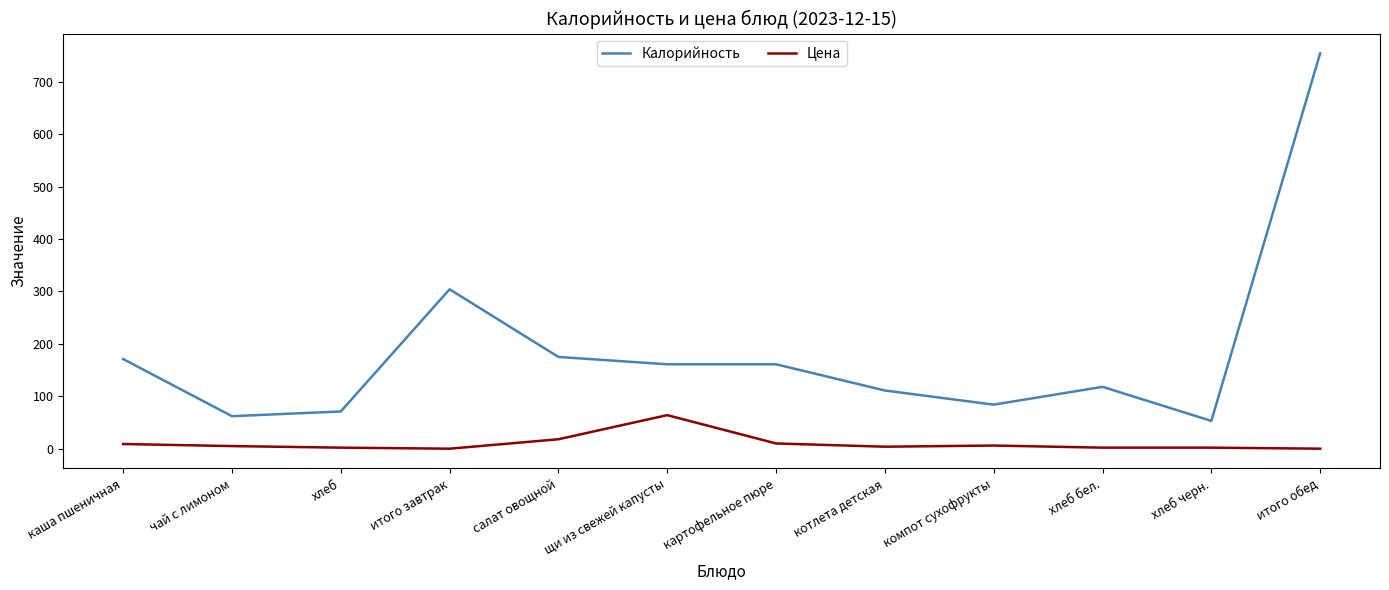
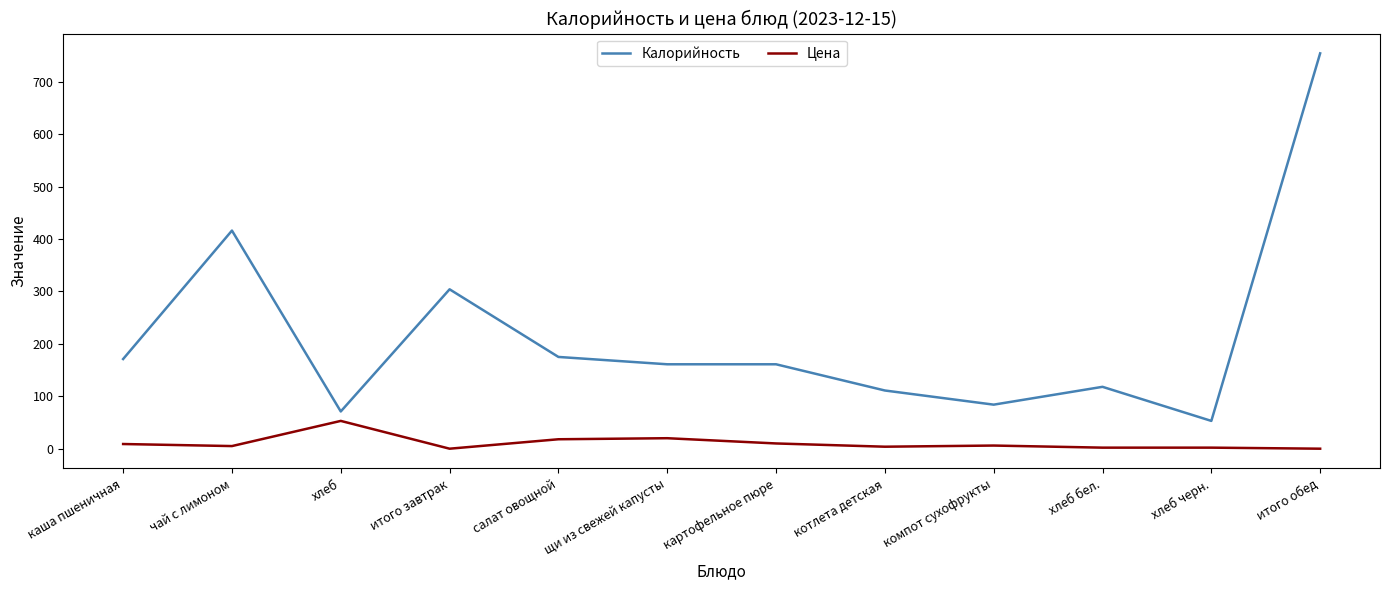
  {
    "Калорийность": {
      "каша пшеничная": 170,
-     "чай с лимоном": 60,
+     "чай с лимоном": 420,
      "хлеб": 70,
      "итого завтрак": 300,
      "салат овощной": 180,
      "щи из свежей капусты": 160,
      "картофельное пюре": 160,
      "котлета детская": 110,
      "компот сухофрукты": 80,
      "хлеб бел.": 120,
      "хлеб черн.": 50,
      "итого обед": 750
    },
    "Цена": {
      "каша пшеничная": 10,
      "чай с лимоном": 10,
-     "хлеб": 0,
+     "хлеб": 50,
      "итого завтрак": 0,
      "салат овощной": 20,
-     "щи из свежей капусты": 60,
+     "щи из свежей капусты": 20,
      "картофельное пюре": 10,
      "котлета детская": 0,
      "компот сухофрукты": 10,
      "хлеб бел.": 0,
      "хлеб черн.": 0,
      "итого обед": 0
    }
  }
